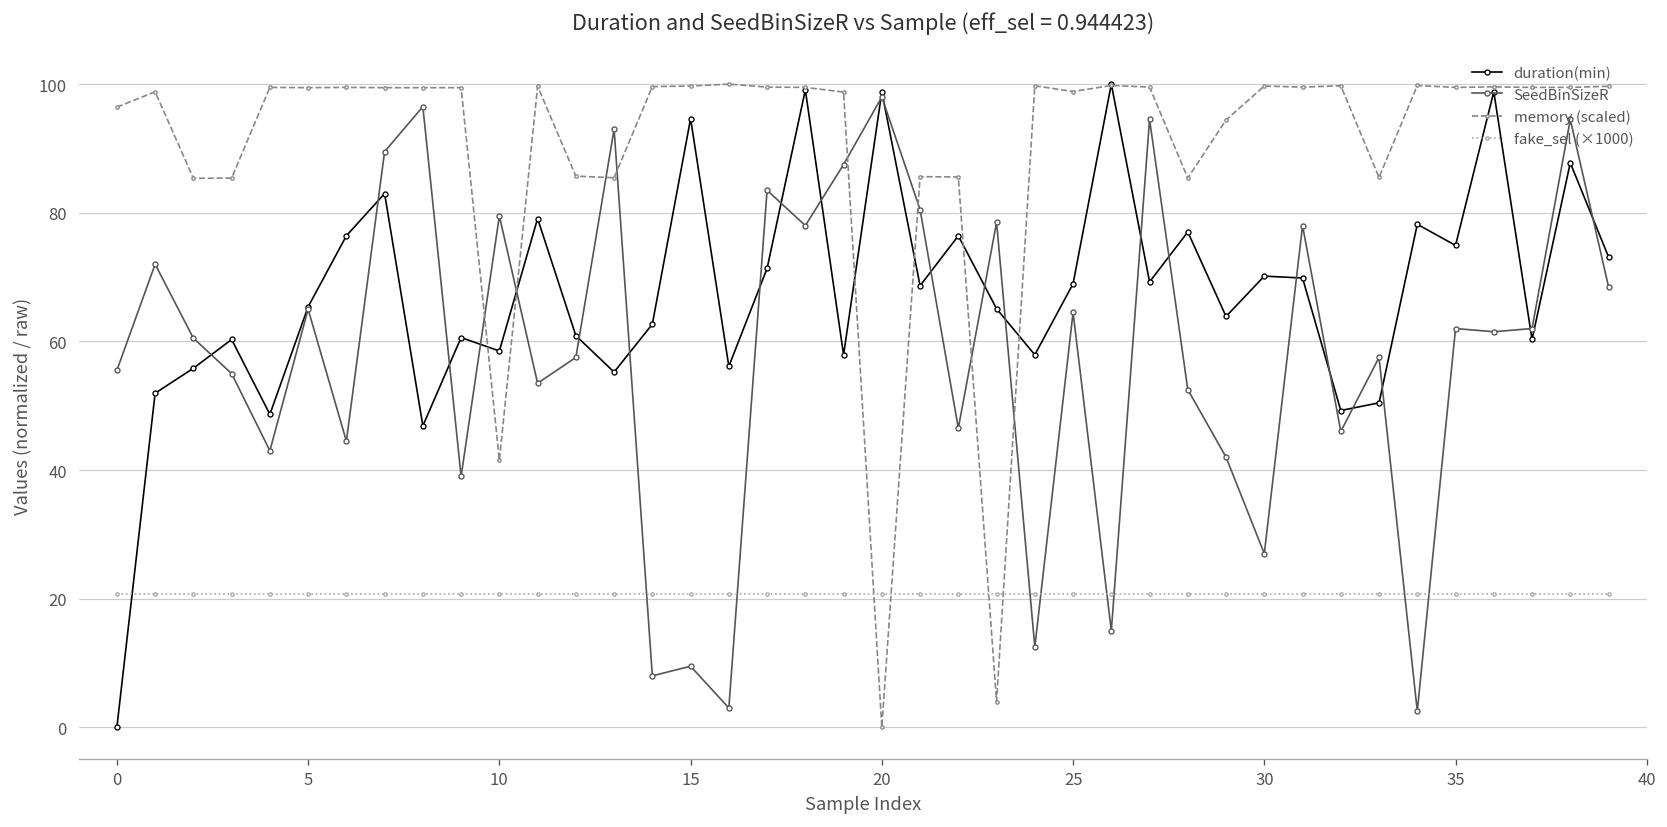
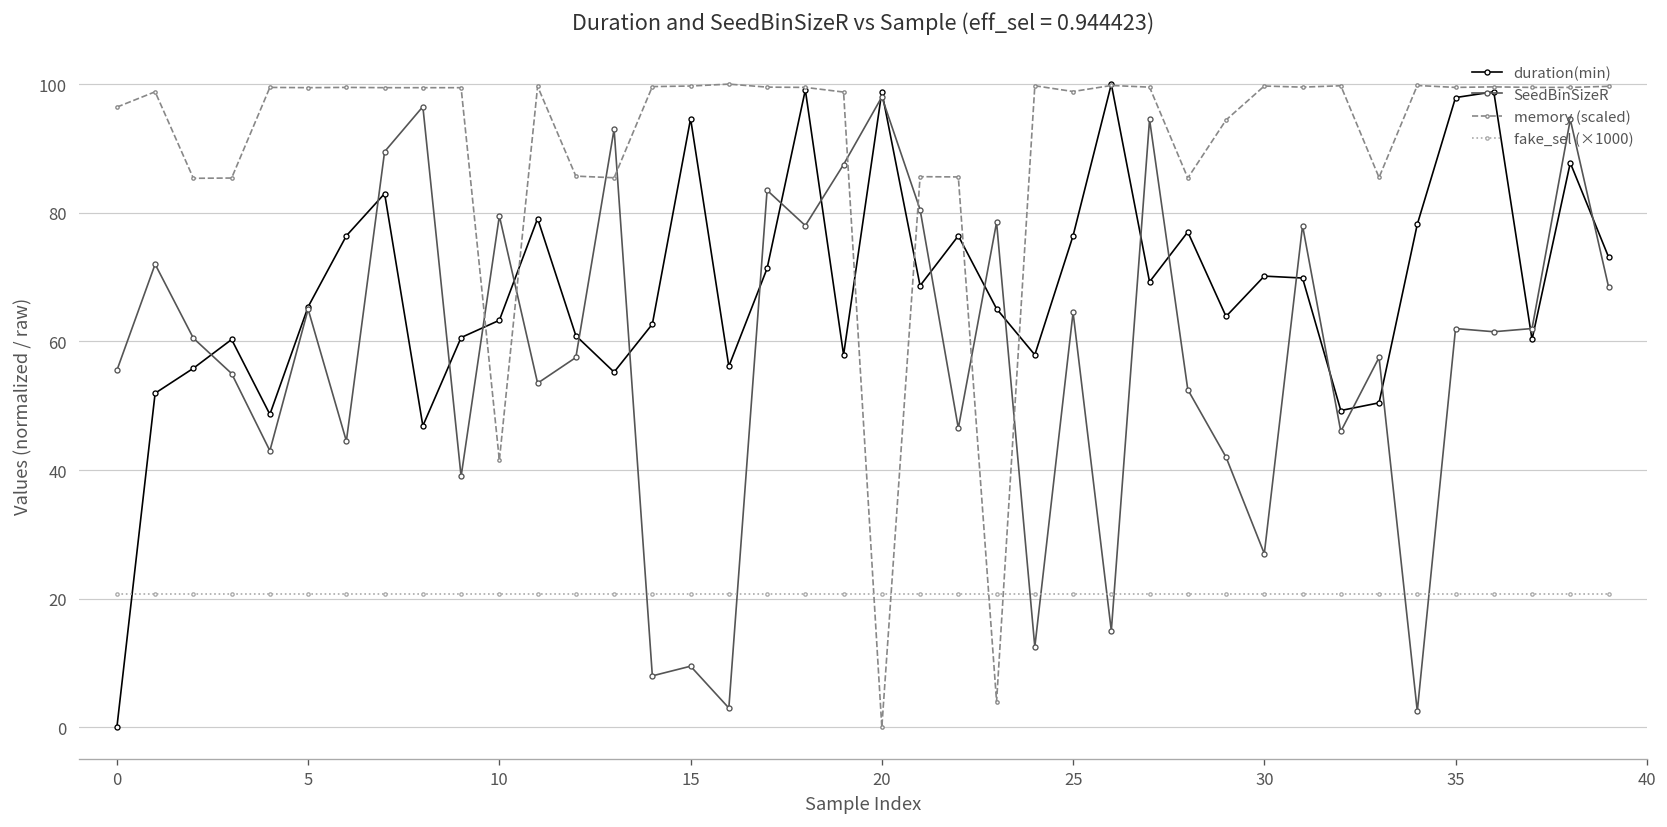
  {
    "duration(min)": {
      "0": 0,
-     "10": 59,
+     "10": 63,
      "15": 95,
      "20": 99,
-     "25": 69,
+     "25": 76,
      "30": 70,
-     "35": 75
+     "35": 98
    },
    "SeedBinSizeR": {
      "0": 56,
      "10": 80,
      "15": 10,
      "20": 98,
      "25": 65,
      "30": 27,
      "35": 62
    }
  }
